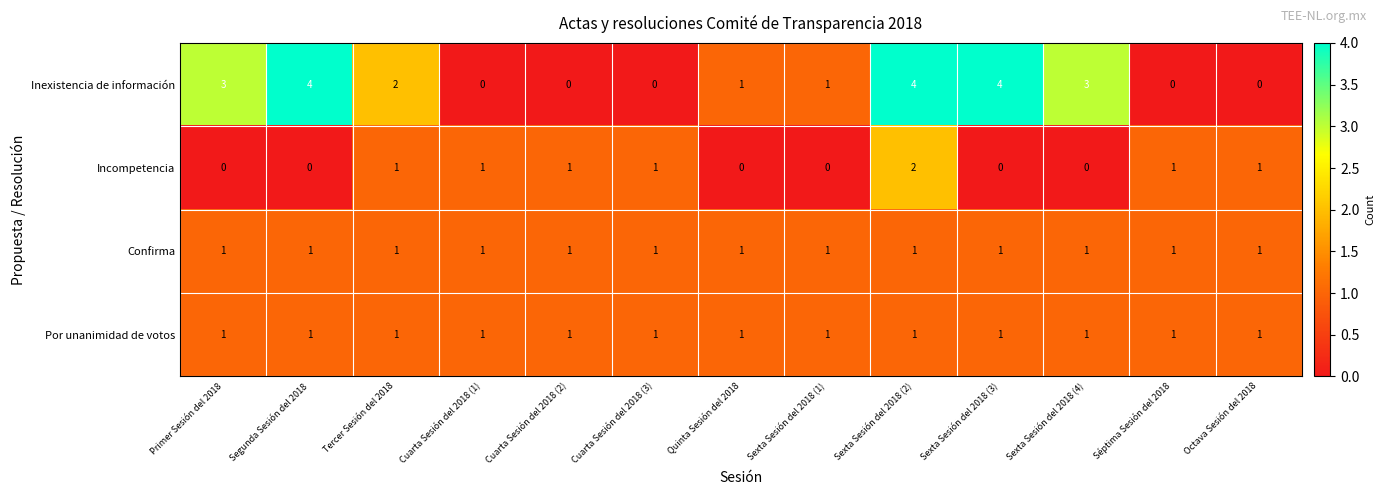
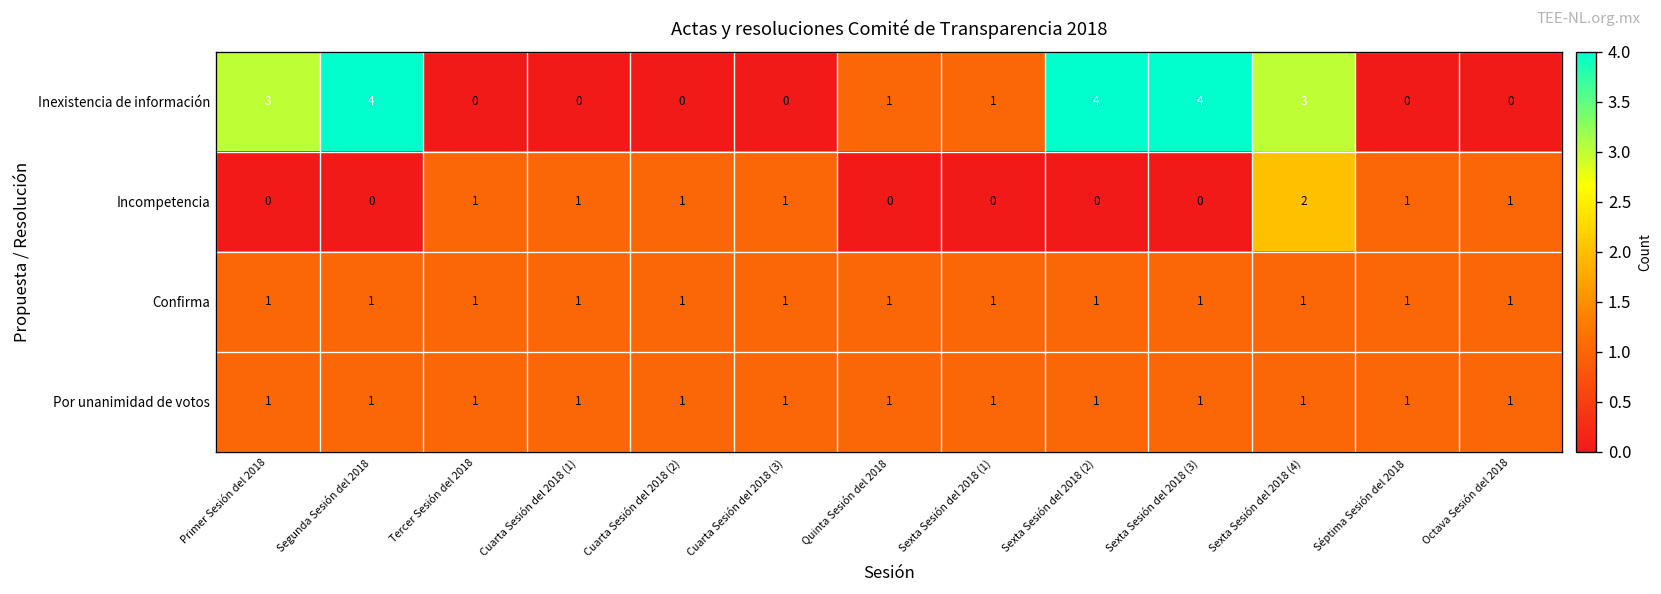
  {
    "Inexistencia de información": {
      "Primer Sesión del 2018": 3,
      "Segunda Sesión del 2018": 4,
-     "Tercer Sesión del 2018": 2,
+     "Tercer Sesión del 2018": 0,
      "Cuarta Sesión del 2018 (1)": 0,
      "Cuarta Sesión del 2018 (2)": 0,
      "Cuarta Sesión del 2018 (3)": 0,
      "Quinta Sesión del 2018": 1,
      "Sexta Sesión del 2018 (1)": 1,
      "Sexta Sesión del 2018 (2)": 4,
      "Sexta Sesión del 2018 (3)": 4,
      "Sexta Sesión del 2018 (4)": 3,
      "Séptima Sesión del 2018": 0,
      "Octava Sesión del 2018": 0
    },
    "Incompetencia": {
      "Primer Sesión del 2018": 0,
      "Segunda Sesión del 2018": 0,
      "Tercer Sesión del 2018": 1,
      "Cuarta Sesión del 2018 (1)": 1,
      "Cuarta Sesión del 2018 (2)": 1,
      "Cuarta Sesión del 2018 (3)": 1,
      "Quinta Sesión del 2018": 0,
      "Sexta Sesión del 2018 (1)": 0,
-     "Sexta Sesión del 2018 (2)": 2,
+     "Sexta Sesión del 2018 (2)": 0,
      "Sexta Sesión del 2018 (3)": 0,
-     "Sexta Sesión del 2018 (4)": 0,
+     "Sexta Sesión del 2018 (4)": 2,
      "Séptima Sesión del 2018": 1,
      "Octava Sesión del 2018": 1
    },
    "Confirma": {
      "Primer Sesión del 2018": 1,
      "Segunda Sesión del 2018": 1,
      "Tercer Sesión del 2018": 1,
      "Cuarta Sesión del 2018 (1)": 1,
      "Cuarta Sesión del 2018 (2)": 1,
      "Cuarta Sesión del 2018 (3)": 1,
      "Quinta Sesión del 2018": 1,
      "Sexta Sesión del 2018 (1)": 1,
      "Sexta Sesión del 2018 (2)": 1,
      "Sexta Sesión del 2018 (3)": 1,
      "Sexta Sesión del 2018 (4)": 1,
      "Séptima Sesión del 2018": 1,
      "Octava Sesión del 2018": 1
    },
    "Por unanimidad de votos": {
      "Primer Sesión del 2018": 1,
      "Segunda Sesión del 2018": 1,
      "Tercer Sesión del 2018": 1,
      "Cuarta Sesión del 2018 (1)": 1,
      "Cuarta Sesión del 2018 (2)": 1,
      "Cuarta Sesión del 2018 (3)": 1,
      "Quinta Sesión del 2018": 1,
      "Sexta Sesión del 2018 (1)": 1,
      "Sexta Sesión del 2018 (2)": 1,
      "Sexta Sesión del 2018 (3)": 1,
      "Sexta Sesión del 2018 (4)": 1,
      "Séptima Sesión del 2018": 1,
      "Octava Sesión del 2018": 1
    }
  }
